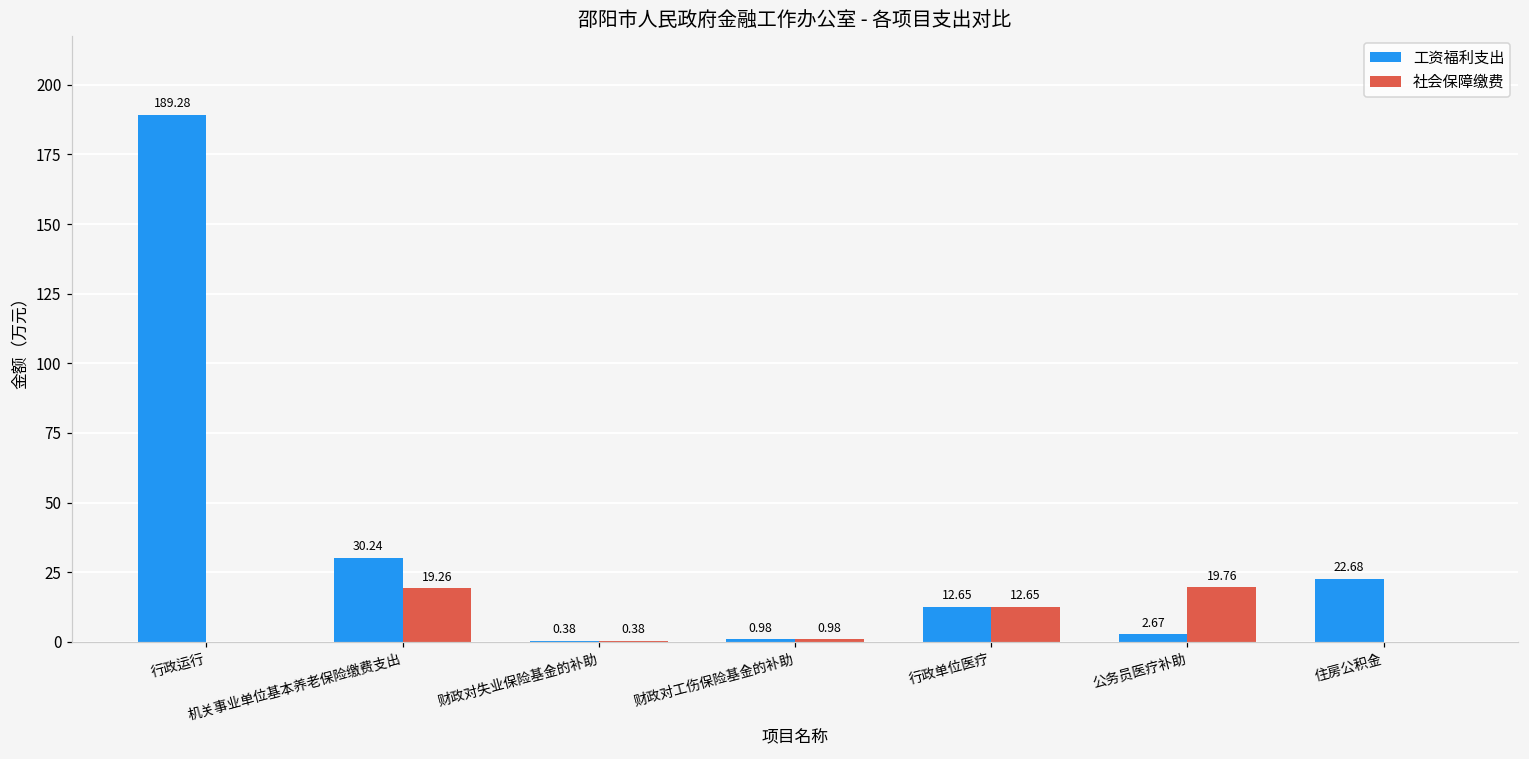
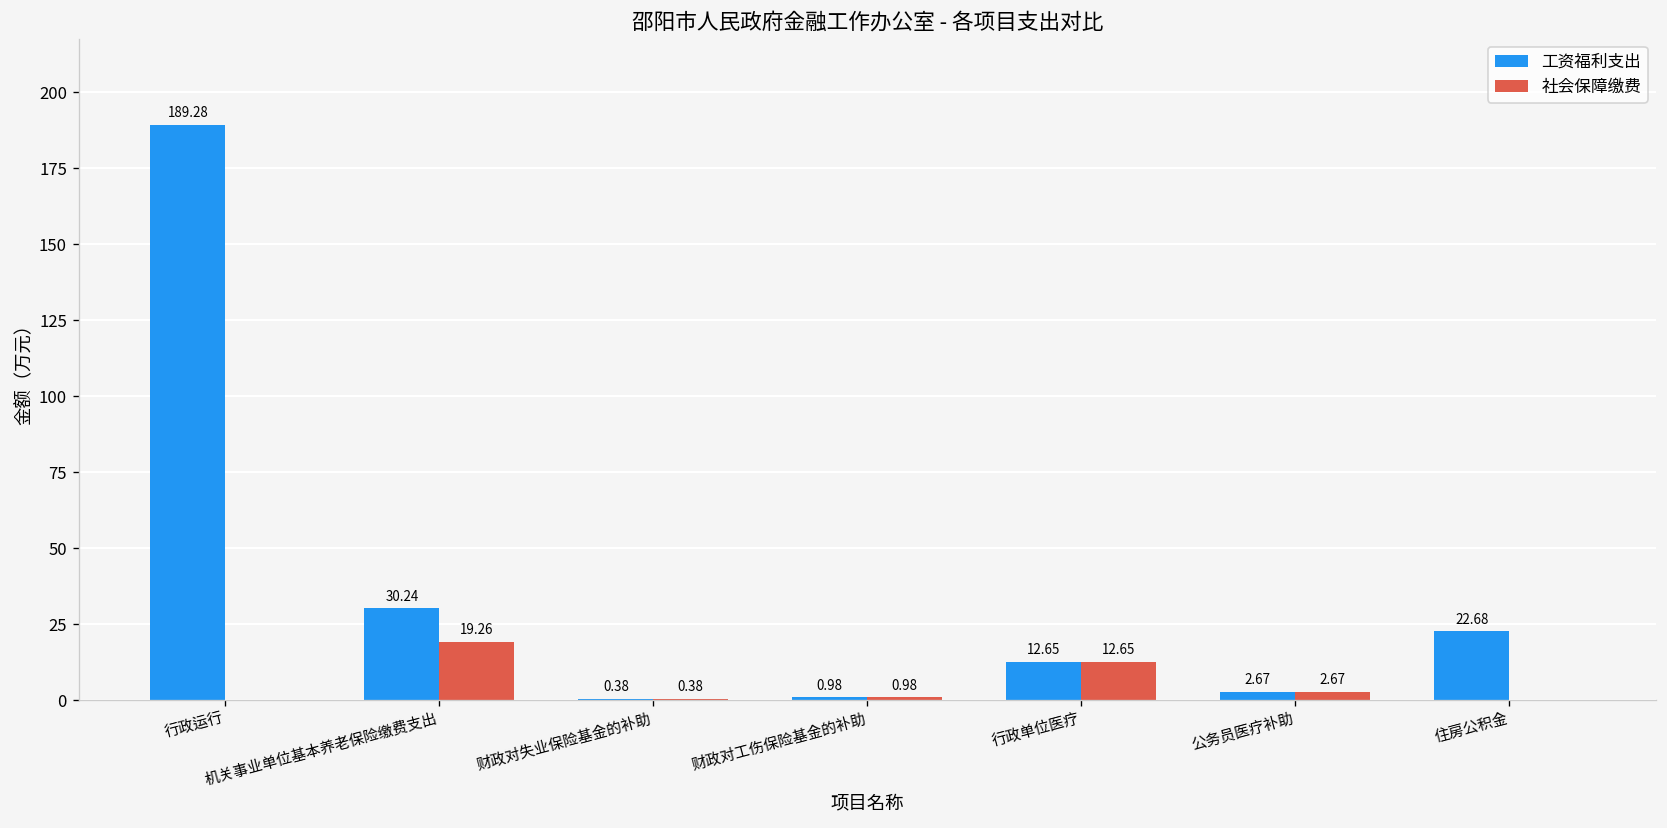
  {
    "工资福利支出": {
      "行政运行": 189.28,
      "机关事业单位基本养老保险缴费支出": 30.24,
      "财政对失业保险基金的补助": 0.38,
      "财政对工伤保险基金的补助": 0.98,
      "行政单位医疗": 12.65,
      "公务员医疗补助": 2.67,
      "住房公积金": 22.68
    },
    "社会保障缴费": {
      "机关事业单位基本养老保险缴费支出": 19.26,
      "财政对失业保险基金的补助": 0.38,
      "财政对工伤保险基金的补助": 0.98,
      "行政单位医疗": 12.65,
-     "公务员医疗补助": 19.76
+     "公务员医疗补助": 2.67
    }
  }
